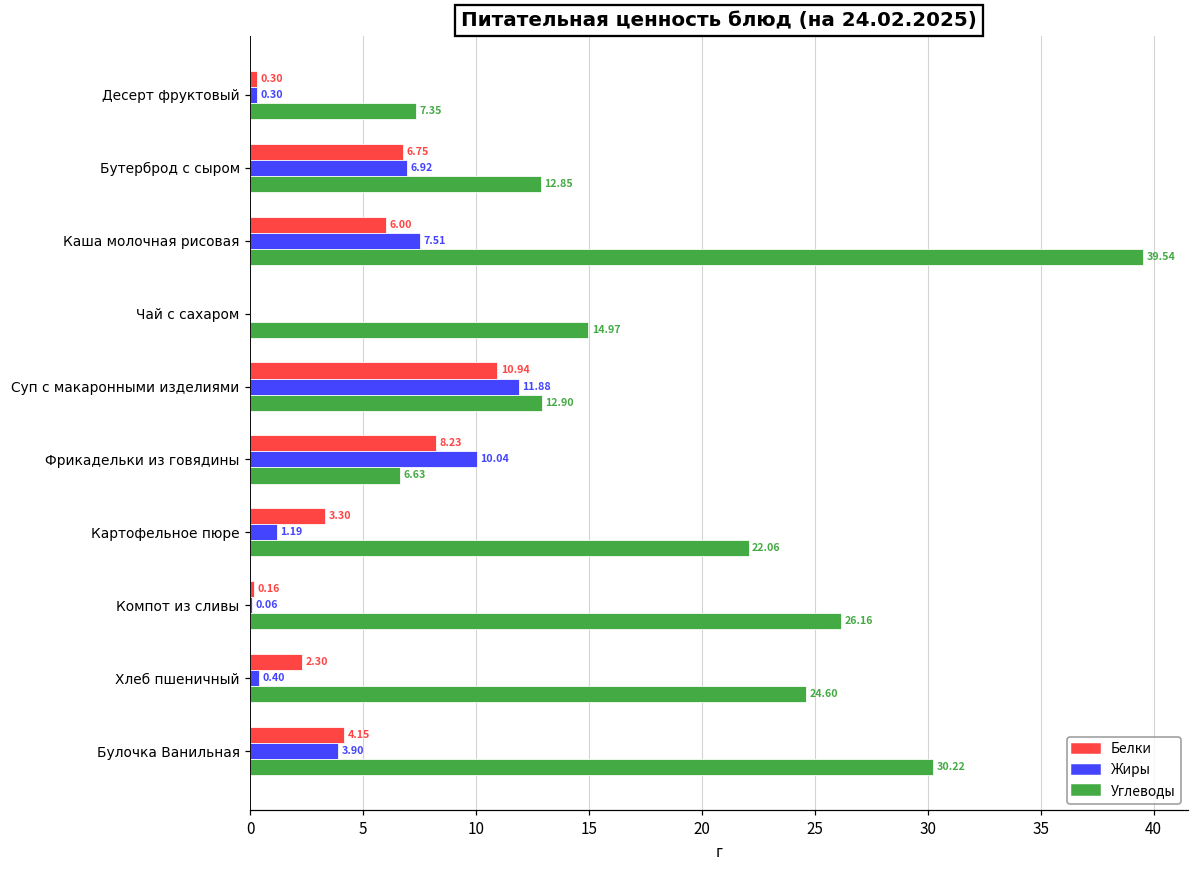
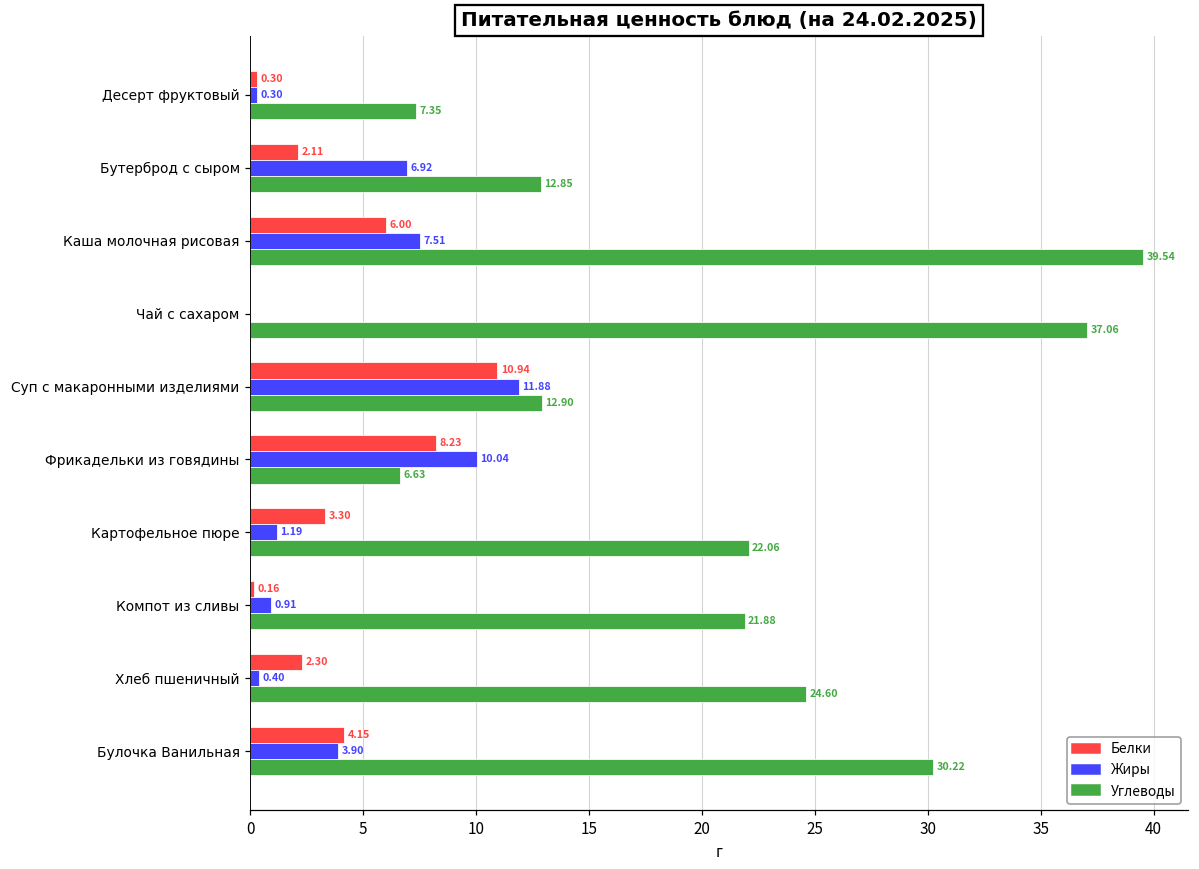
  {
    "Белки": {
      "Десерт фруктовый": 0.30,
-     "Бутерброд с сыром": 6.75,
+     "Бутерброд с сыром": 2.11,
      "Каша молочная рисовая": 6.00,
      "Суп с макаронными изделиями": 10.94,
      "Фрикадельки из говядины": 8.23,
      "Картофельное пюре": 3.30,
      "Компот из сливы": 0.16,
      "Хлеб пшеничный": 2.30,
      "Булочка Ванильная": 4.15
    },
    "Жиры": {
      "Десерт фруктовый": 0.30,
      "Бутерброд с сыром": 6.92,
      "Каша молочная рисовая": 7.51,
      "Суп с макаронными изделиями": 11.88,
      "Фрикадельки из говядины": 10.04,
      "Картофельное пюре": 1.19,
-     "Компот из сливы": 0.06,
+     "Компот из сливы": 0.91,
      "Хлеб пшеничный": 0.40,
      "Булочка Ванильная": 3.90
    },
    "Углеводы": {
      "Десерт фруктовый": 7.35,
      "Бутерброд с сыром": 12.85,
      "Каша молочная рисовая": 39.54,
-     "Чай с сахаром": 14.97,
+     "Чай с сахаром": 37.06,
      "Суп с макаронными изделиями": 12.90,
      "Фрикадельки из говядины": 6.63,
      "Картофельное пюре": 22.06,
-     "Компот из сливы": 26.16,
+     "Компот из сливы": 21.88,
      "Хлеб пшеничный": 24.60,
      "Булочка Ванильная": 30.22
    }
  }
